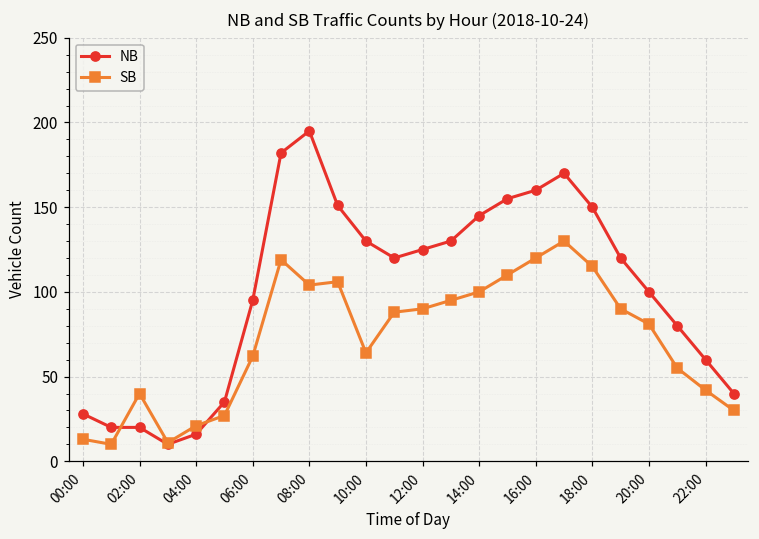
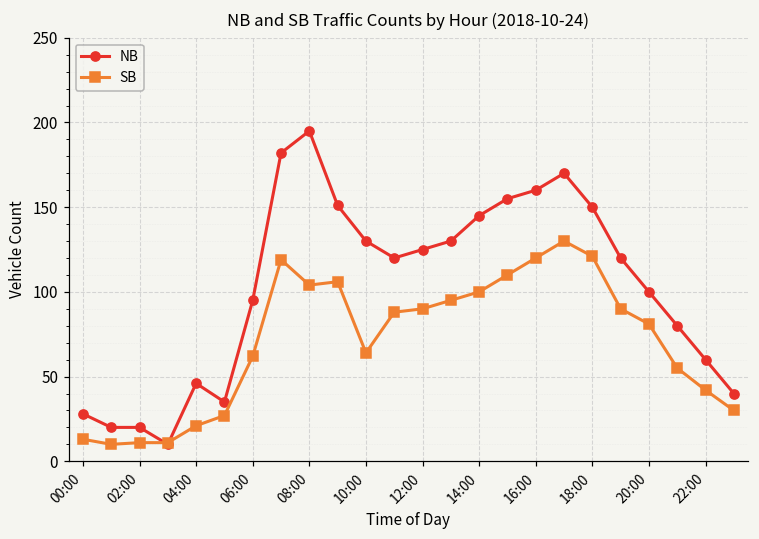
  {
    "NB": {
      "00:00": 28,
      "02:00": 20,
-     "04:00": 16,
+     "04:00": 46,
      "06:00": 95,
      "08:00": 195,
      "10:00": 130,
      "12:00": 125,
      "14:00": 145,
      "16:00": 160,
      "18:00": 150,
      "20:00": 100,
      "22:00": 60
    },
    "SB": {
      "00:00": 13,
-     "02:00": 40,
+     "02:00": 11,
      "04:00": 21,
      "06:00": 62,
      "08:00": 104,
      "10:00": 64,
      "12:00": 90,
      "14:00": 100,
      "16:00": 120,
-     "18:00": 115,
+     "18:00": 121,
      "20:00": 81,
      "22:00": 42
    }
  }
